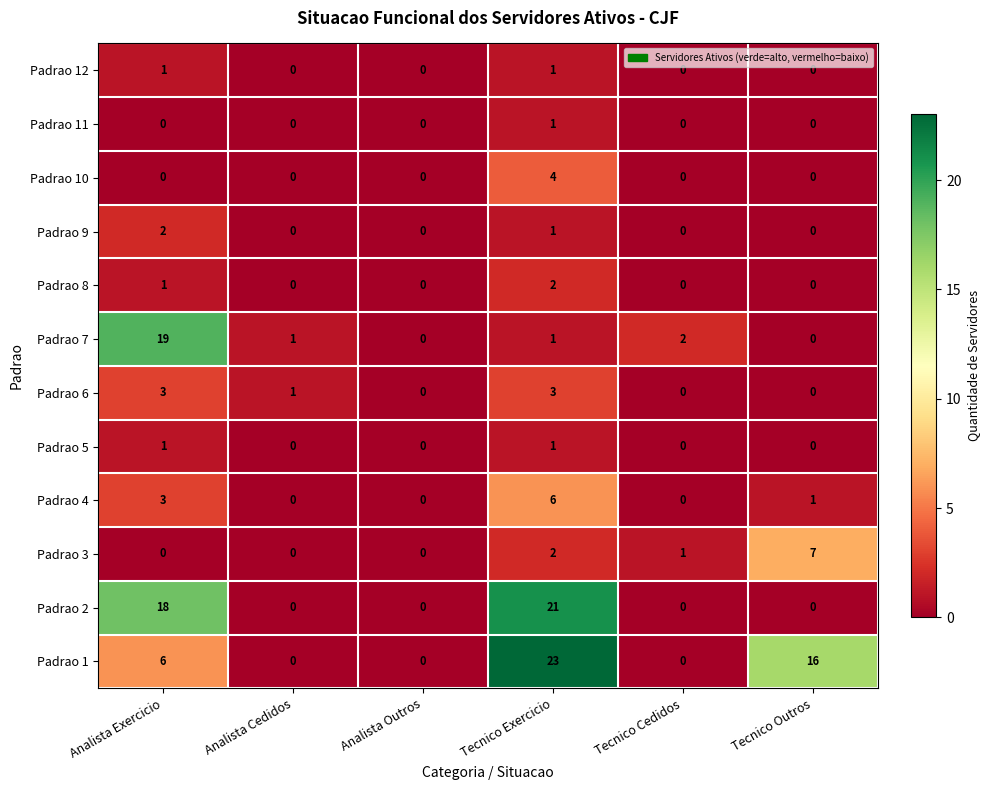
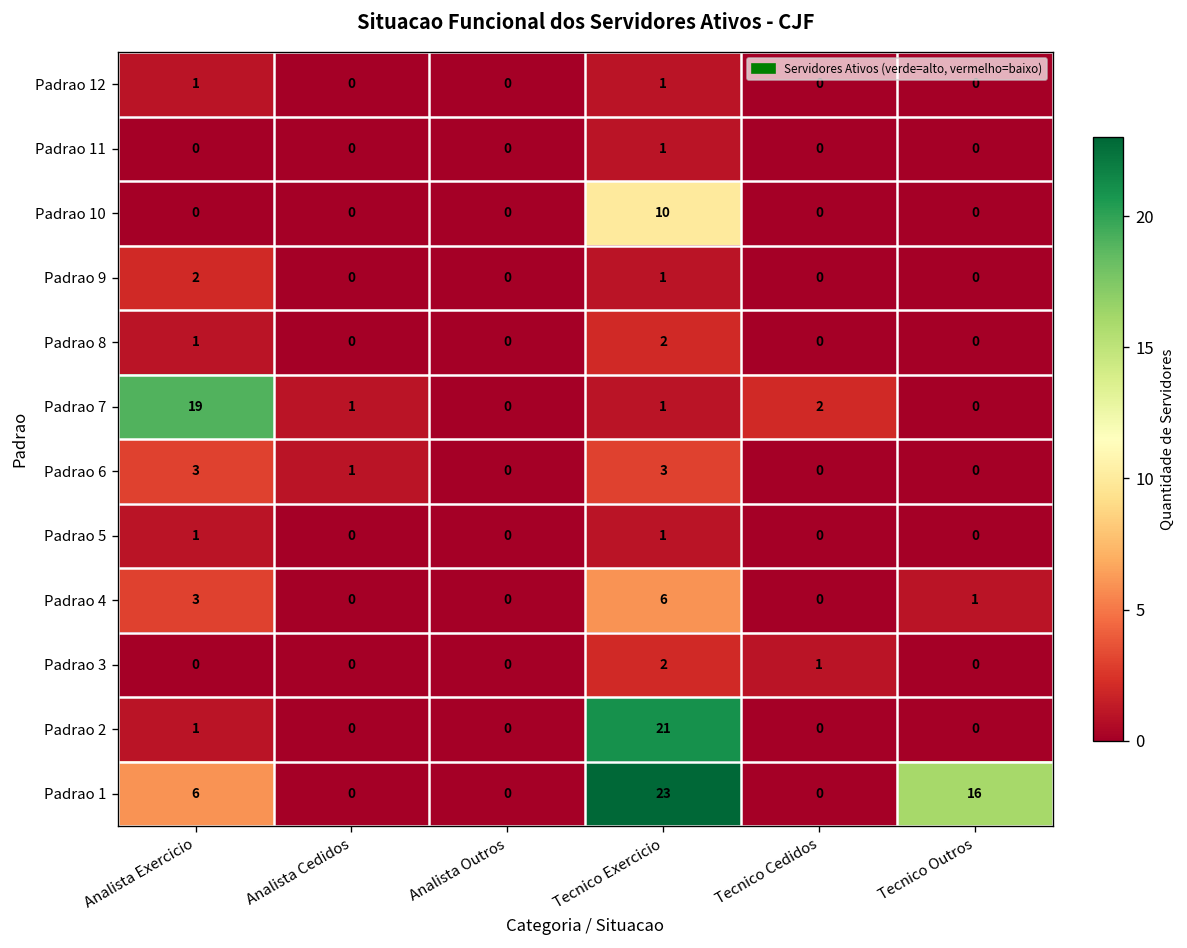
  {
    "Padrao 12": {
      "Analista Exercicio": 1,
      "Analista Cedidos": 0,
      "Analista Outros": 0,
      "Tecnico Exercicio": 1
    },
    "Padrao 11": {
      "Analista Exercicio": 0,
      "Analista Cedidos": 0,
      "Analista Outros": 0,
      "Tecnico Exercicio": 1,
      "Tecnico Cedidos": 0,
      "Tecnico Outros": 0
    },
    "Padrao 10": {
      "Analista Exercicio": 0,
      "Analista Cedidos": 0,
      "Analista Outros": 0,
-     "Tecnico Exercicio": 4,
+     "Tecnico Exercicio": 10,
      "Tecnico Cedidos": 0,
      "Tecnico Outros": 0
    },
    "Padrao 9": {
      "Analista Exercicio": 2,
      "Analista Cedidos": 0,
      "Analista Outros": 0,
      "Tecnico Exercicio": 1,
      "Tecnico Cedidos": 0,
      "Tecnico Outros": 0
    },
    "Padrao 8": {
      "Analista Exercicio": 1,
      "Analista Cedidos": 0,
      "Analista Outros": 0,
      "Tecnico Exercicio": 2,
      "Tecnico Cedidos": 0,
      "Tecnico Outros": 0
    },
    "Padrao 7": {
      "Analista Exercicio": 19,
      "Analista Cedidos": 1,
      "Analista Outros": 0,
      "Tecnico Exercicio": 1,
      "Tecnico Cedidos": 2,
      "Tecnico Outros": 0
    },
    "Padrao 6": {
      "Analista Exercicio": 3,
      "Analista Cedidos": 1,
      "Analista Outros": 0,
      "Tecnico Exercicio": 3,
      "Tecnico Cedidos": 0,
      "Tecnico Outros": 0
    },
    "Padrao 5": {
      "Analista Exercicio": 1,
      "Analista Cedidos": 0,
      "Analista Outros": 0,
      "Tecnico Exercicio": 1,
      "Tecnico Cedidos": 0,
      "Tecnico Outros": 0
    },
    "Padrao 4": {
      "Analista Exercicio": 3,
      "Analista Cedidos": 0,
      "Analista Outros": 0,
      "Tecnico Exercicio": 6,
      "Tecnico Cedidos": 0,
      "Tecnico Outros": 1
    },
    "Padrao 3": {
      "Analista Exercicio": 0,
      "Analista Cedidos": 0,
      "Analista Outros": 0,
      "Tecnico Exercicio": 2,
      "Tecnico Cedidos": 1,
-     "Tecnico Outros": 7
+     "Tecnico Outros": 0
    },
    "Padrao 2": {
-     "Analista Exercicio": 18,
+     "Analista Exercicio": 1,
      "Analista Cedidos": 0,
      "Analista Outros": 0,
      "Tecnico Exercicio": 21,
      "Tecnico Cedidos": 0,
      "Tecnico Outros": 0
    },
    "Padrao 1": {
      "Analista Exercicio": 6,
      "Analista Cedidos": 0,
      "Analista Outros": 0,
      "Tecnico Exercicio": 23,
      "Tecnico Cedidos": 0,
      "Tecnico Outros": 16
    }
  }
